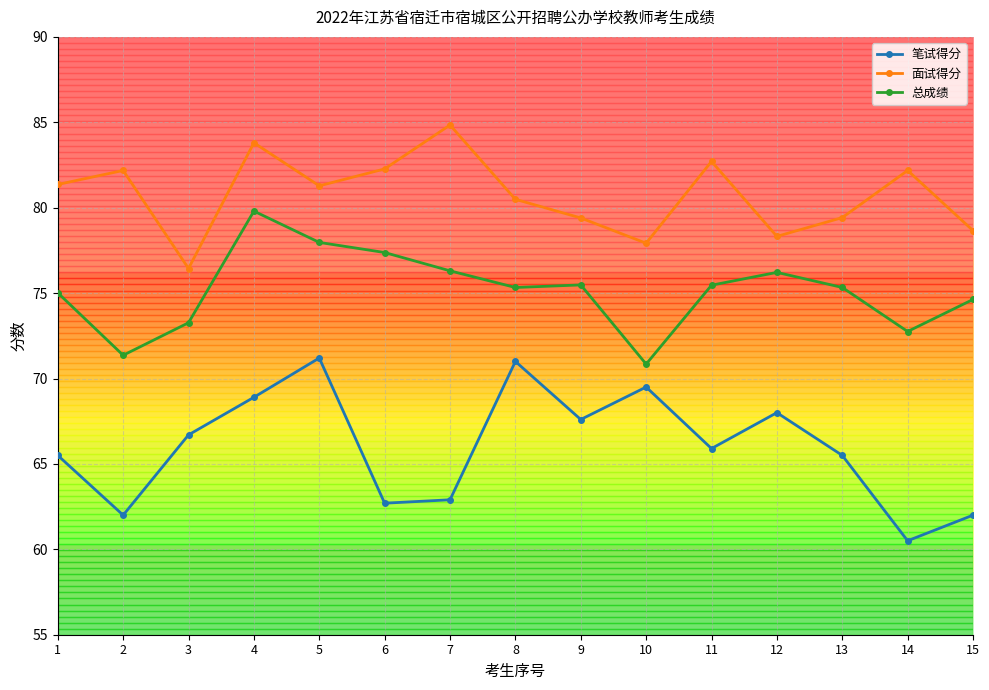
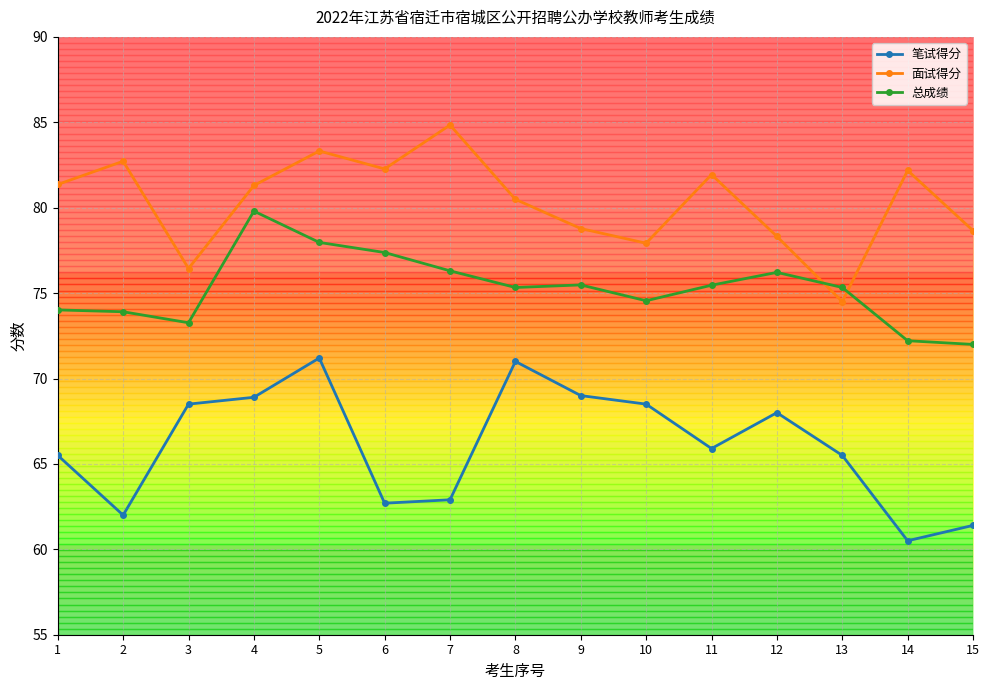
  {
    "笔试得分": {
      "1": 65.5,
      "2": 62.0,
-     "3": 66.7,
+     "3": 68.5,
      "4": 68.9,
      "5": 71.2,
      "6": 62.7,
      "7": 62.9,
      "8": 71.0,
-     "9": 67.6,
-     "10": 69.5,
+     "9": 69.0,
+     "10": 68.5,
      "11": 65.9,
      "12": 68.0,
      "13": 65.5,
      "14": 60.5,
-     "15": 62.0
+     "15": 61.4
    },
    "面试得分": {
      "1": 81.4,
-     "2": 82.2,
+     "2": 82.7,
      "3": 76.4,
-     "4": 83.8,
-     "5": 81.3,
+     "4": 81.3,
+     "5": 83.3,
      "6": 82.3,
      "7": 84.8,
      "8": 80.5,
-     "9": 79.4,
+     "9": 78.8,
      "10": 77.9,
-     "11": 82.7,
+     "11": 81.9,
      "12": 78.3,
-     "13": 79.4,
+     "13": 74.5,
      "14": 82.2,
      "15": 78.7
    },
    "总成绩": {
-     "1": 75.0,
-     "2": 71.4,
+     "1": 74.0,
+     "2": 73.9,
      "3": 73.3,
      "4": 79.8,
      "5": 78.0,
      "6": 77.4,
      "7": 76.3,
      "8": 75.3,
      "9": 75.5,
-     "10": 70.8,
+     "10": 74.6,
      "11": 75.5,
      "12": 76.2,
      "13": 75.3,
-     "14": 72.8,
-     "15": 74.6
+     "14": 72.2,
+     "15": 72.0
    }
  }
